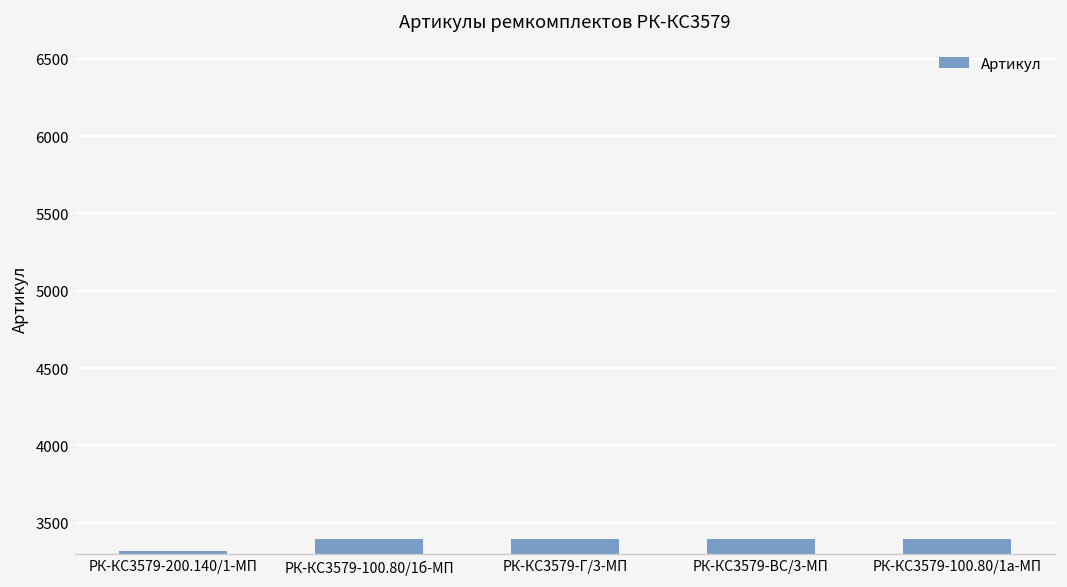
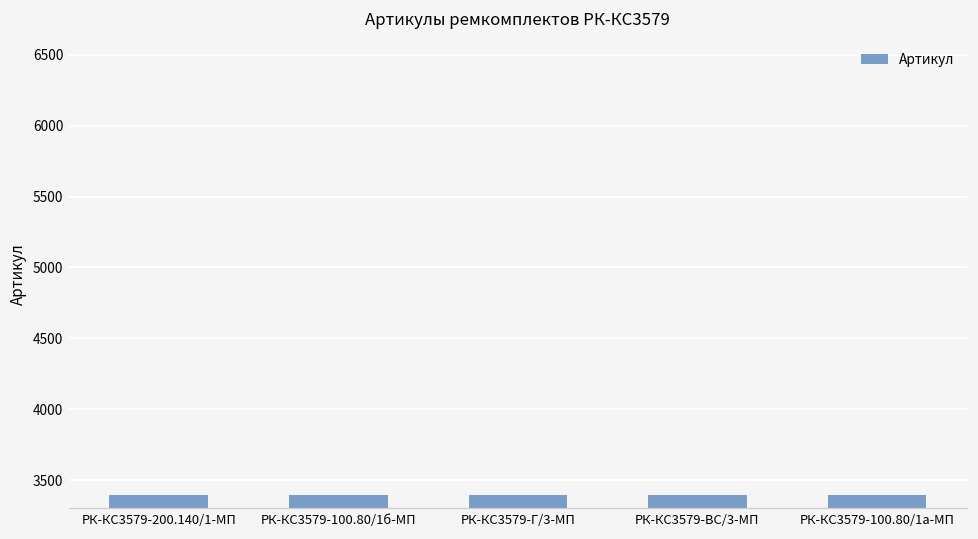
  {
-   "РК-КС3579-200.140/1-МП": 3310,
+   "РК-КС3579-200.140/1-МП": 3390,
    "РК-КС3579-100.80/1б-МП": 3400,
    "РК-КС3579-Г/3-МП": 3400,
    "РК-КС3579-ВС/3-МП": 3400,
    "РК-КС3579-100.80/1а-МП": 3390
  }
